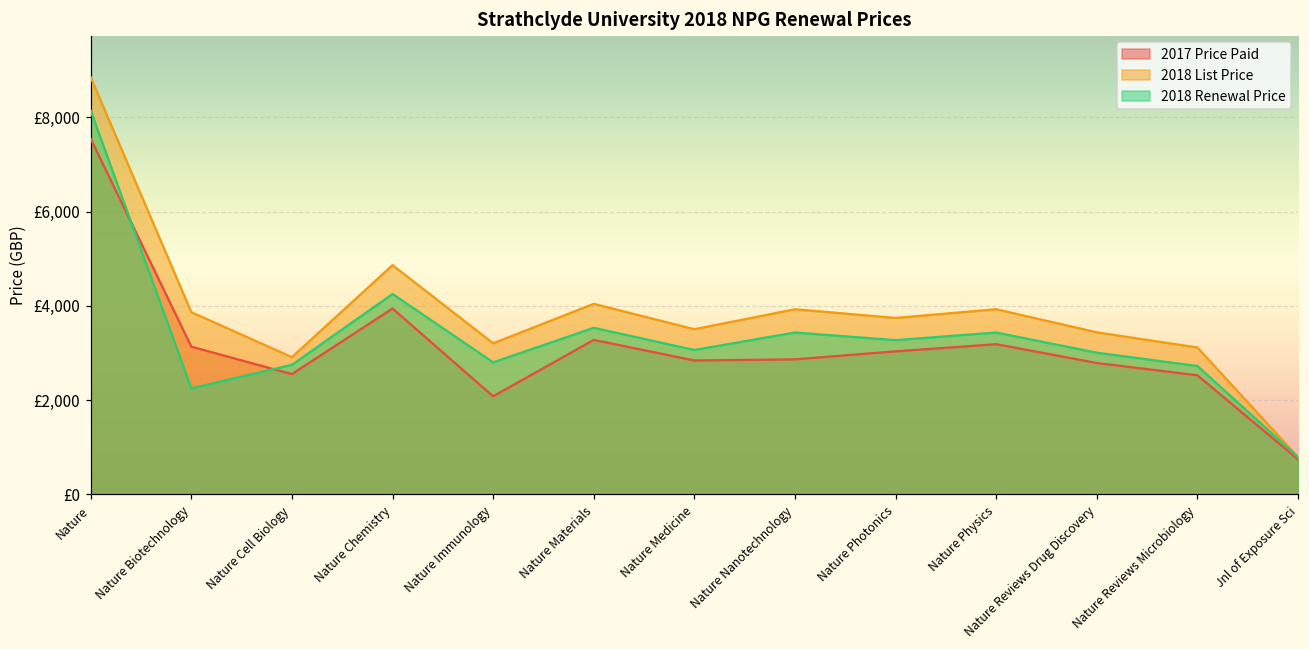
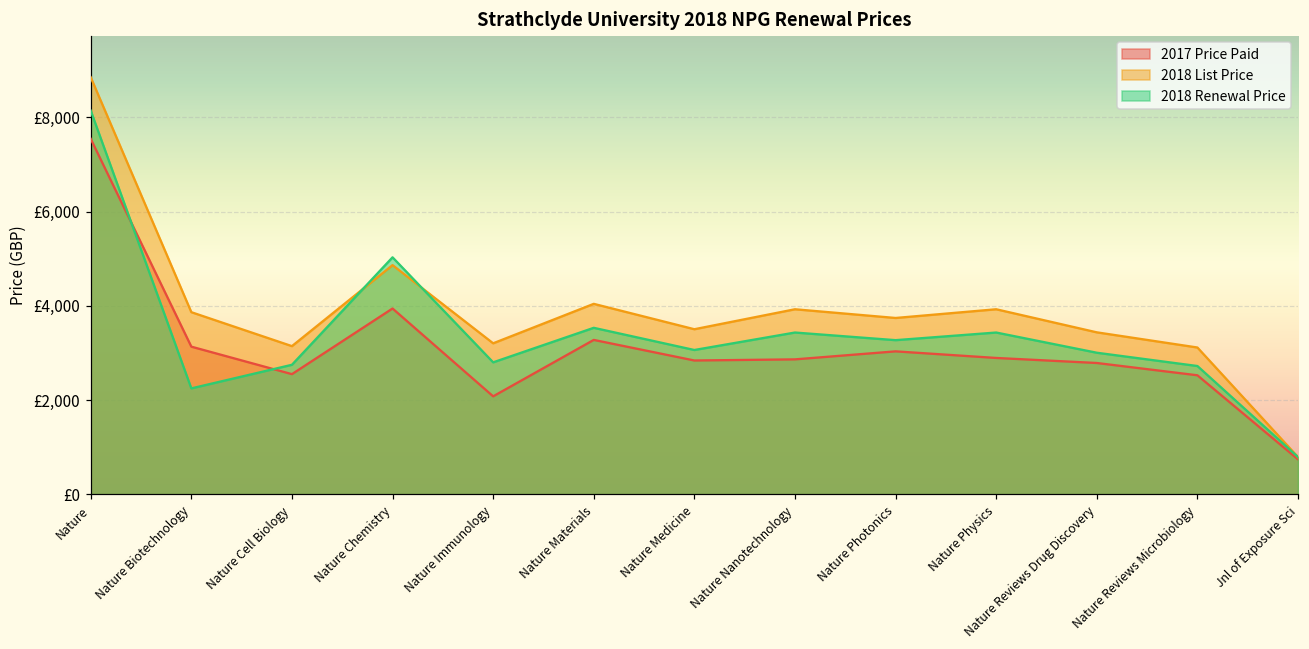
  {
    "2017 Price Paid": {
      "Nature": "£7,500",
      "Nature Biotechnology": "£3,100",
      "Nature Cell Biology": "£2,500",
      "Nature Chemistry": "£3,900",
      "Nature Immunology": "£2,100",
      "Nature Materials": "£3,300",
      "Nature Medicine": "£2,800",
      "Nature Nanotechnology": "£2,900",
      "Nature Photonics": "£3,000",
-     "Nature Physics": "£3,200",
+     "Nature Physics": "£2,900",
      "Nature Reviews Drug Discovery": "£2,800",
      "Nature Reviews Microbiology": "£2,500"
    },
    "2018 List Price": {
      "Nature": "£8,900",
      "Nature Biotechnology": "£3,900",
-     "Nature Cell Biology": "£2,900",
+     "Nature Cell Biology": "£3,100",
      "Nature Chemistry": "£4,900",
      "Nature Immunology": "£3,200",
      "Nature Materials": "£4,000",
      "Nature Medicine": "£3,500",
      "Nature Nanotechnology": "£3,900",
      "Nature Photonics": "£3,700",
      "Nature Physics": "£3,900",
      "Nature Reviews Drug Discovery": "£3,400",
      "Nature Reviews Microbiology": "£3,100"
    },
    "2018 Renewal Price": {
      "Nature": "£8,100",
      "Nature Biotechnology": "£2,200",
      "Nature Cell Biology": "£2,700",
-     "Nature Chemistry": "£4,300",
+     "Nature Chemistry": "£5,000",
      "Nature Immunology": "£2,800",
      "Nature Materials": "£3,500",
      "Nature Medicine": "£3,100",
      "Nature Nanotechnology": "£3,400",
      "Nature Photonics": "£3,300",
      "Nature Physics": "£3,400",
      "Nature Reviews Drug Discovery": "£3,000",
      "Nature Reviews Microbiology": "£2,700"
    }
  }
